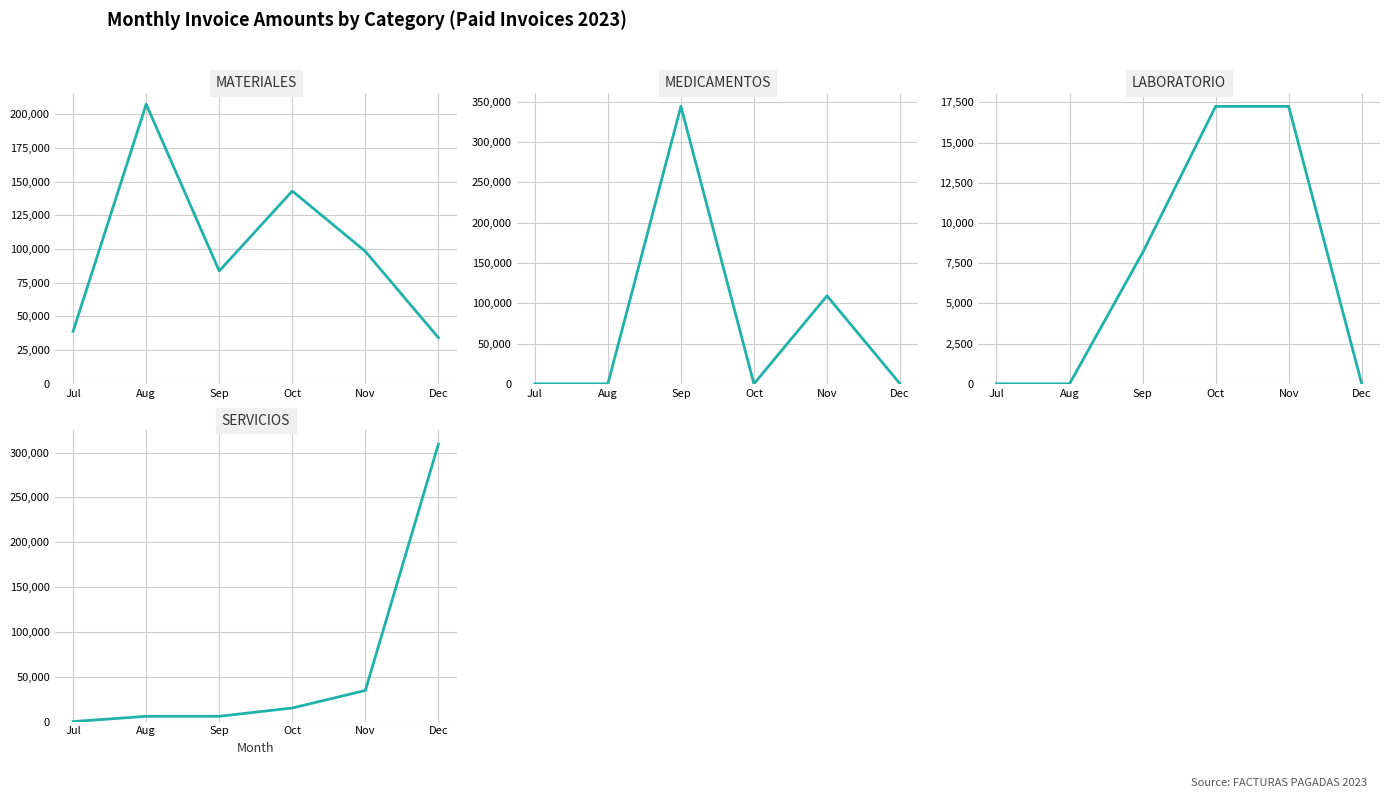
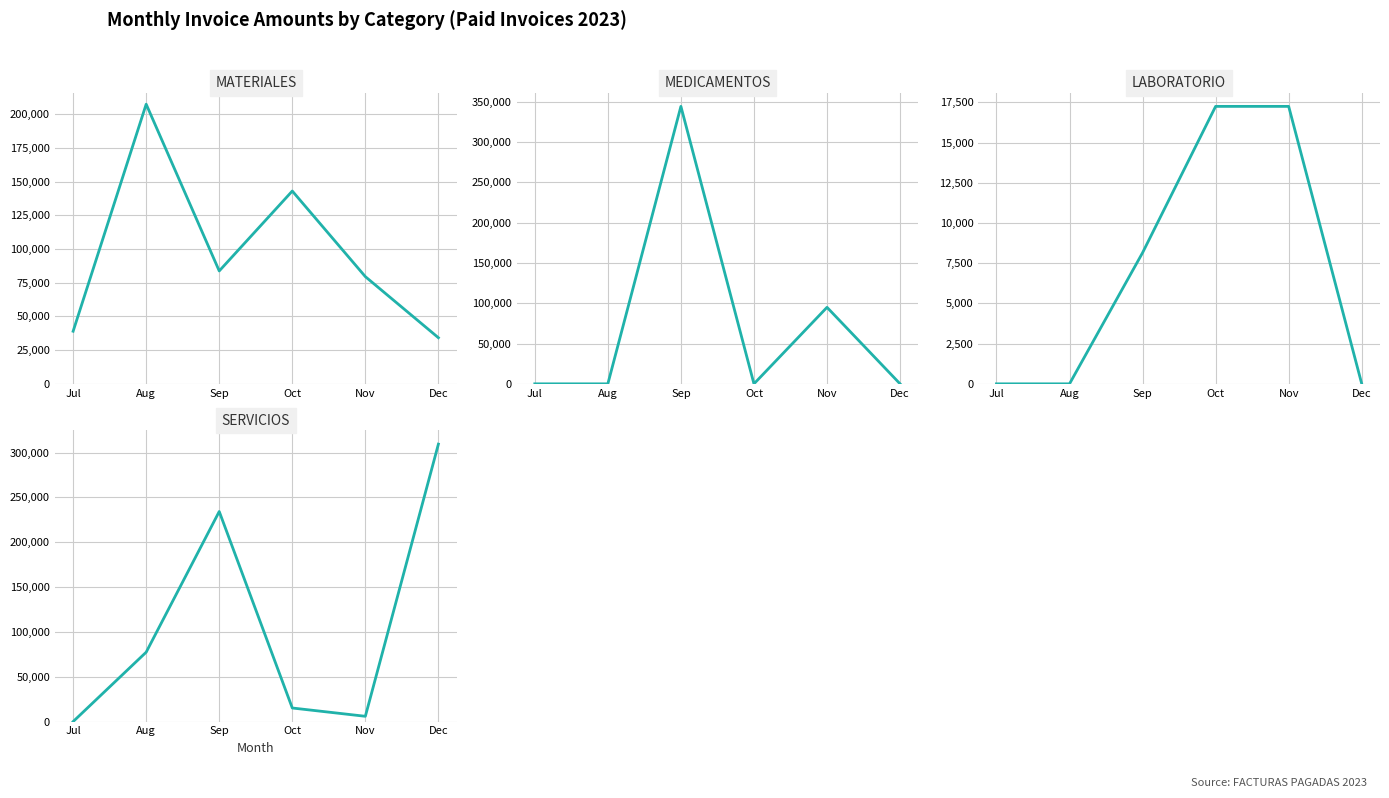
  {
    "MATERIALES": {
      "Jul": "39,000",
      "Aug": "207,000",
      "Sep": "84,000",
      "Oct": "143,000",
-     "Nov": "98,000",
+     "Nov": "80,000",
      "Dec": "34,000"
    },
    "MEDICAMENTOS": {
      "Jul": "0",
      "Aug": "0",
      "Sep": "340,000",
      "Oct": "0",
-     "Nov": "110,000",
+     "Nov": "90,000",
      "Dec": "0"
    },
    "LABORATORIO": {
      "Jul": "0",
      "Aug": "0",
      "Sep": "8,200",
      "Oct": "17,300",
      "Nov": "17,300",
      "Dec": "0"
    },
    "SERVICIOS": {
      "Jul": "0",
-     "Aug": "10,000",
-     "Sep": "10,000",
+     "Aug": "80,000",
+     "Sep": "230,000",
      "Oct": "20,000",
-     "Nov": "30,000",
+     "Nov": "10,000",
      "Dec": "310,000"
    }
  }
